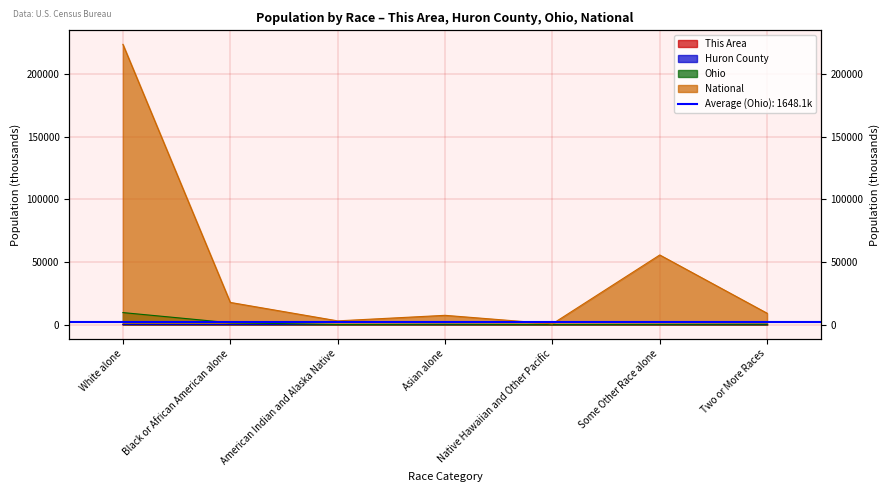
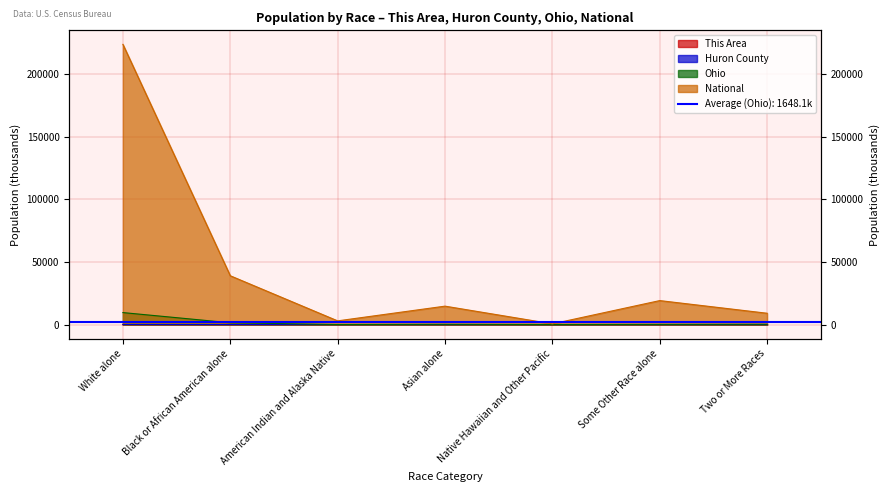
  {
    "Huron County": {
      "White alone": 0
    },
    "Ohio": {
      "White alone": 10000
    },
    "National": {
      "White alone": 224000,
-     "Black or African American alone": 18000,
+     "Black or African American alone": 39000,
      "American Indian and Alaska Native": 3000,
-     "Asian alone": 7000,
-     "Some Other Race alone": 56000,
+     "Asian alone": 15000,
+     "Some Other Race alone": 19000,
      "Two or More Races": 9000
    }
  }
